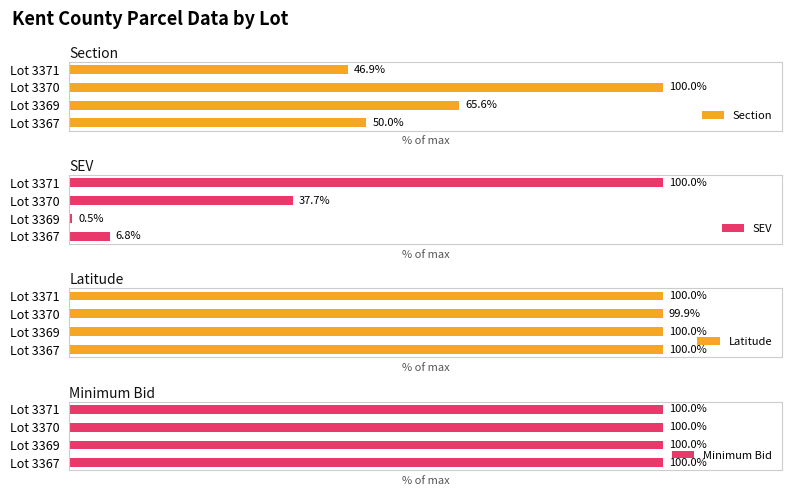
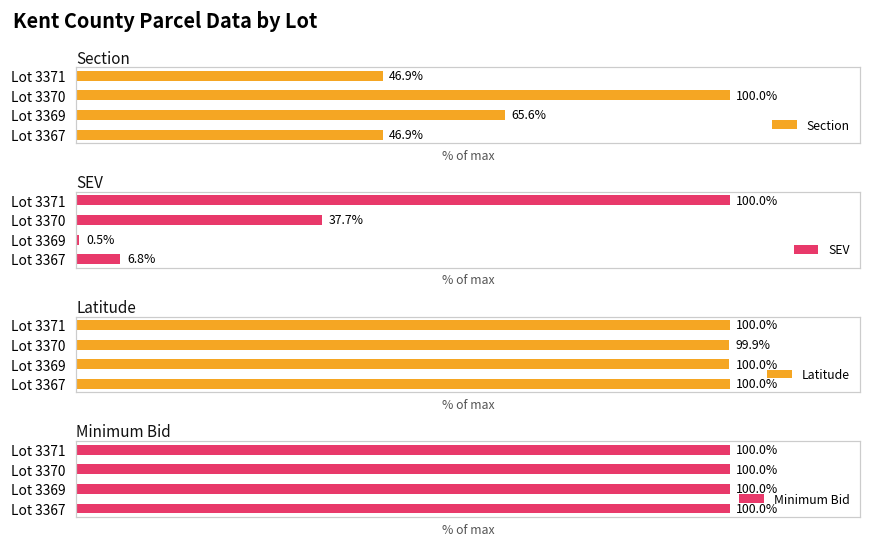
  {
    "Section": {
      "Lot 3371": "46.9%",
      "Lot 3370": "100.0%",
      "Lot 3369": "65.6%",
-     "Lot 3367": "50.0%"
+     "Lot 3367": "46.9%"
    },
    "SEV": {
      "Lot 3371": "100.0%",
      "Lot 3370": "37.7%",
      "Lot 3369": "0.5%",
      "Lot 3367": "6.8%"
    },
    "Latitude": {
      "Lot 3371": "100.0%",
      "Lot 3370": "99.9%",
      "Lot 3369": "100.0%",
      "Lot 3367": "100.0%"
    },
    "Minimum Bid": {
      "Lot 3371": "100.0%",
      "Lot 3370": "100.0%",
      "Lot 3369": "100.0%",
      "Lot 3367": "100.0%"
    }
  }
